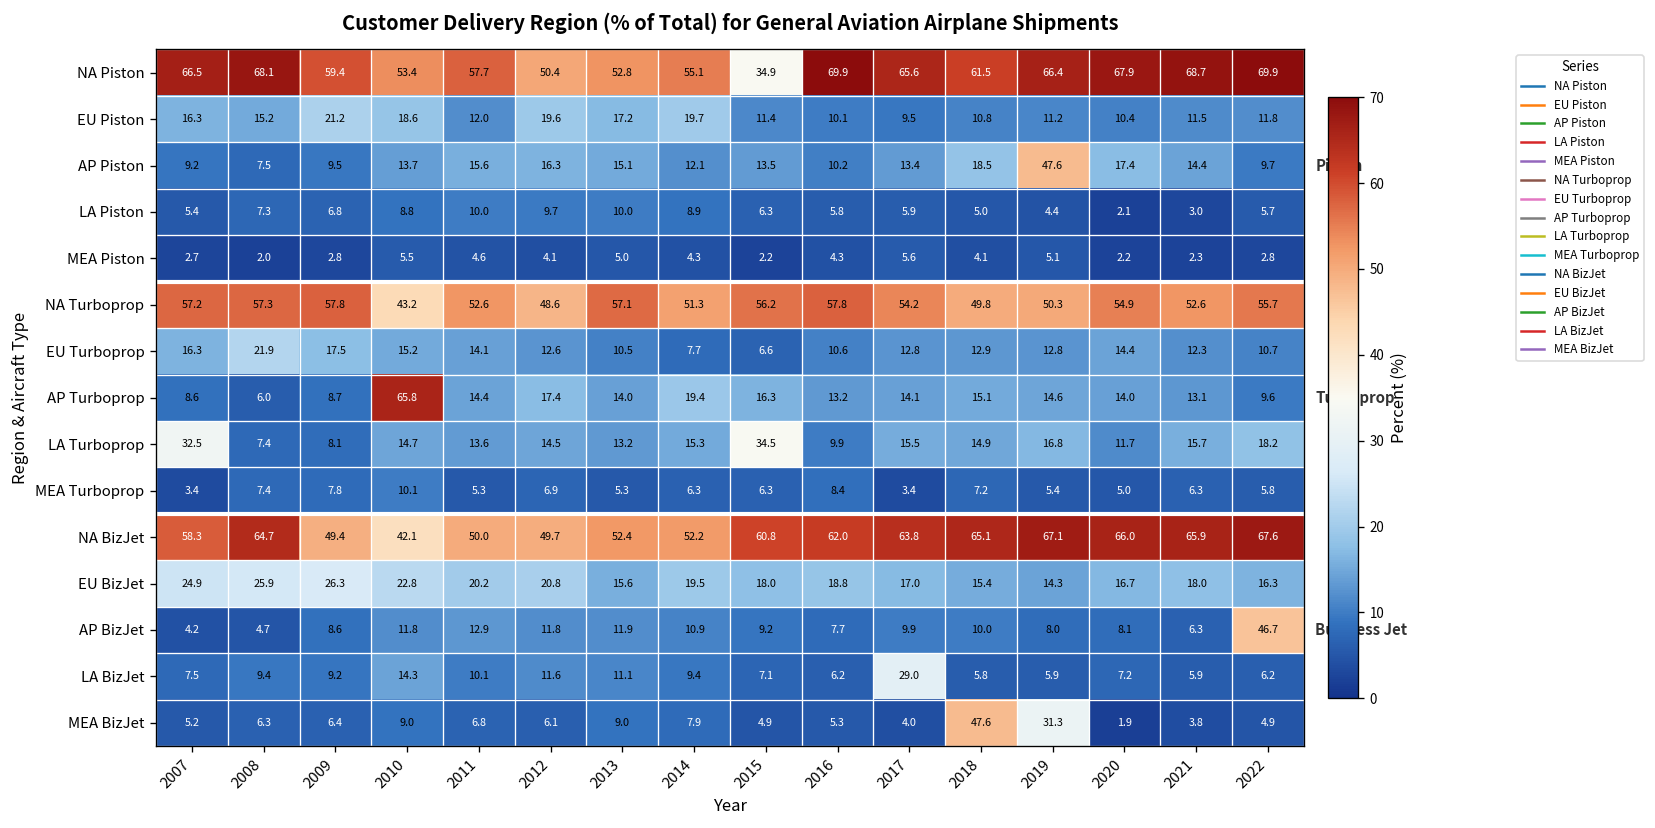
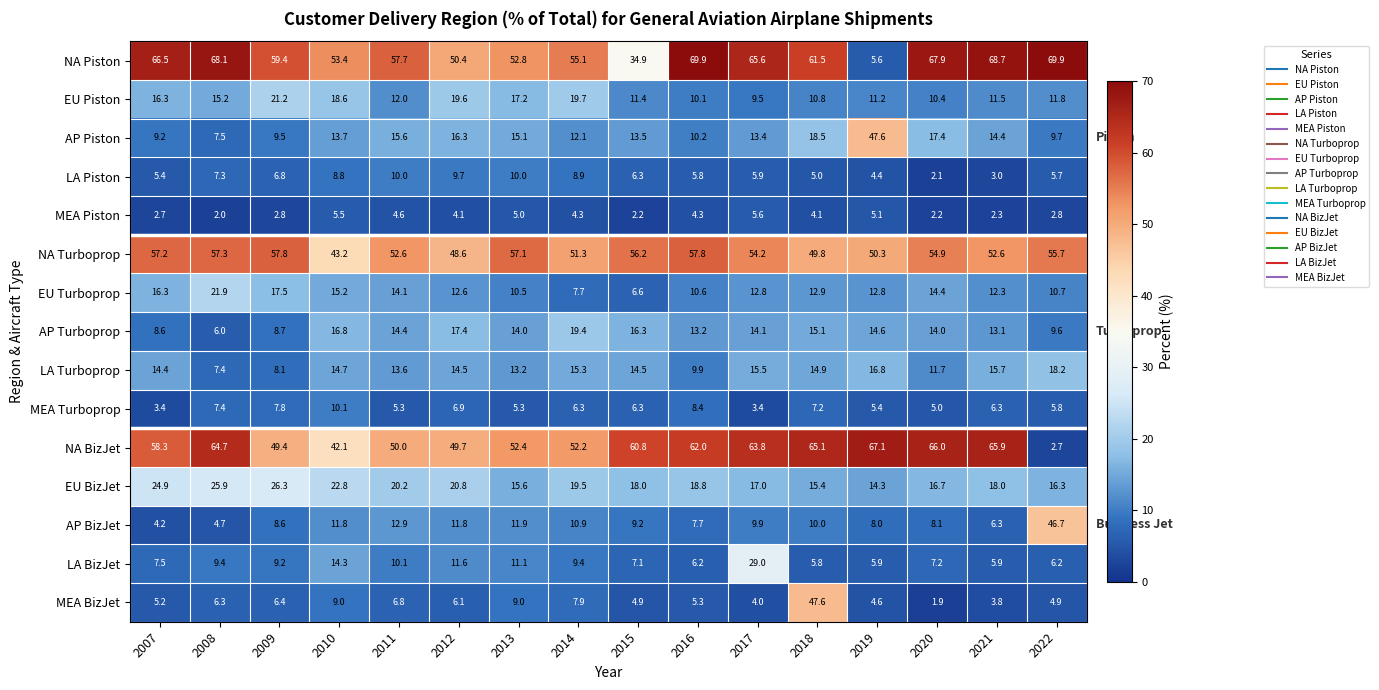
  {
    "NA Piston": {
      "2007": 66.5,
      "2008": 68.1,
      "2009": 59.4,
      "2010": 53.4,
      "2011": 57.7,
      "2012": 50.4,
      "2013": 52.8,
      "2014": 55.1,
      "2015": 34.9,
      "2016": 69.9,
      "2017": 65.6,
      "2018": 61.5,
-     "2019": 66.4,
+     "2019": 5.6,
      "2020": 67.9,
      "2021": 68.7,
      "2022": 69.9
    },
    "AP Turboprop": {
      "2007": 8.6,
      "2008": 6.0,
      "2009": 8.7,
-     "2010": 65.8,
+     "2010": 16.8,
      "2011": 14.4,
      "2012": 17.4,
      "2013": 14.0,
      "2014": 19.4,
      "2015": 16.3,
      "2016": 13.2,
      "2017": 14.1,
      "2018": 15.1,
      "2019": 14.6,
      "2020": 14.0,
      "2021": 13.1,
      "2022": 9.6
    },
    "LA Turboprop": {
-     "2007": 32.5,
+     "2007": 14.4,
      "2008": 7.4,
      "2009": 8.1,
      "2010": 14.7,
      "2011": 13.6,
      "2012": 14.5,
      "2013": 13.2,
      "2014": 15.3,
-     "2015": 34.5,
+     "2015": 14.5,
      "2016": 9.9,
      "2017": 15.5,
      "2018": 14.9,
      "2019": 16.8,
      "2020": 11.7,
      "2021": 15.7,
      "2022": 18.2
    },
    "NA BizJet": {
      "2007": 58.3,
      "2008": 64.7,
      "2009": 49.4,
      "2010": 42.1,
      "2011": 50.0,
      "2012": 49.7,
      "2013": 52.4,
      "2014": 52.2,
      "2015": 60.8,
      "2016": 62.0,
      "2017": 63.8,
      "2018": 65.1,
      "2019": 67.1,
      "2020": 66.0,
      "2021": 65.9,
-     "2022": 67.6
+     "2022": 2.7
    },
    "MEA BizJet": {
      "2007": 5.2,
      "2008": 6.3,
      "2009": 6.4,
      "2010": 9.0,
      "2011": 6.8,
      "2012": 6.1,
      "2013": 9.0,
      "2014": 7.9,
      "2015": 4.9,
      "2016": 5.3,
      "2017": 4.0,
      "2018": 47.6,
-     "2019": 31.3,
+     "2019": 4.6,
      "2020": 1.9,
      "2021": 3.8,
      "2022": 4.9
    }
  }
